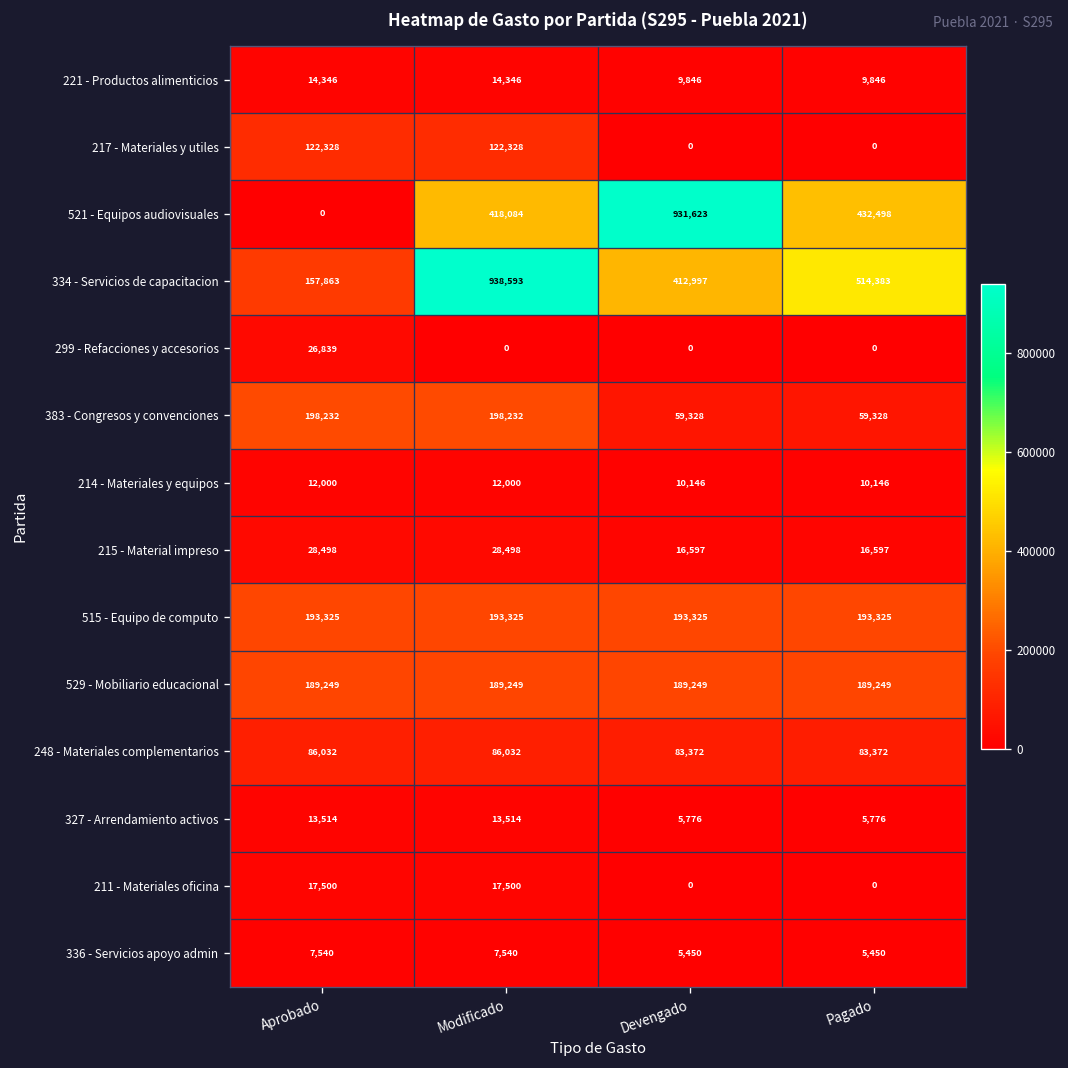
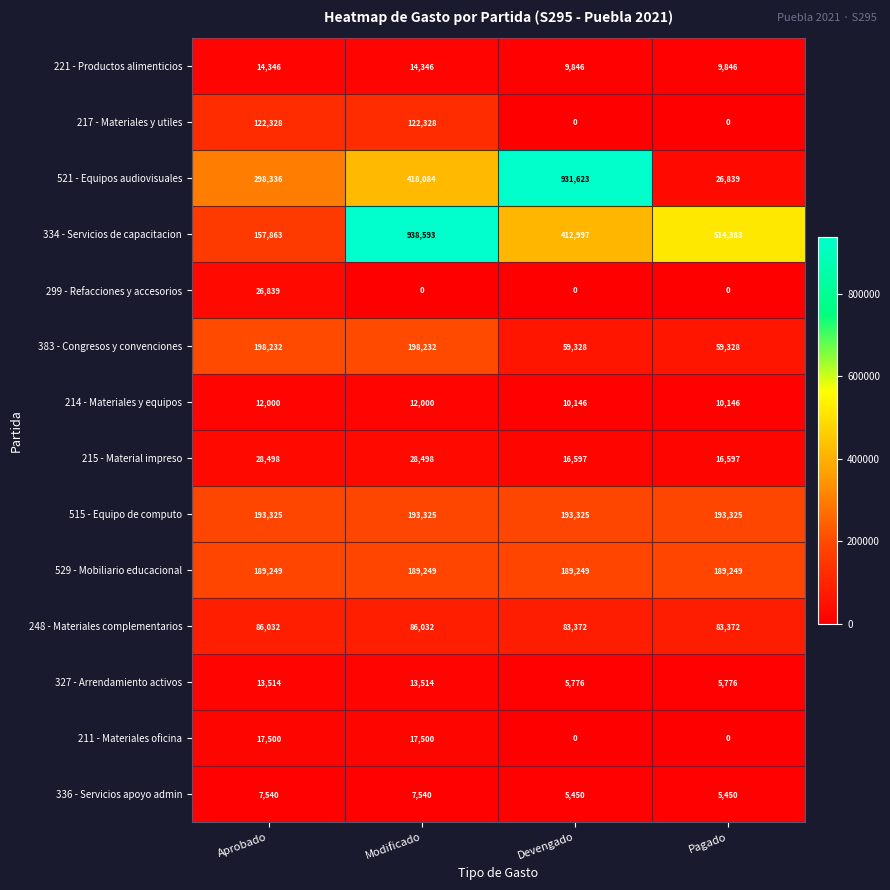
  {
    "221 - Productos alimenticios": {
      "Aprobado": "14,346",
      "Modificado": "14,346",
      "Devengado": "9,846",
      "Pagado": "9,846"
    },
    "217 - Materiales y utiles": {
      "Aprobado": "122,328",
      "Modificado": "122,328",
      "Devengado": "0",
      "Pagado": "0"
    },
    "521 - Equipos audiovisuales": {
-     "Aprobado": "0",
+     "Aprobado": "298,336",
      "Modificado": "418,084",
      "Devengado": "931,623",
-     "Pagado": "432,498"
+     "Pagado": "26,839"
    },
    "334 - Servicios de capacitacion": {
      "Aprobado": "157,863",
      "Modificado": "938,593",
      "Devengado": "412,997",
      "Pagado": "514,383"
    },
    "299 - Refacciones y accesorios": {
      "Aprobado": "26,839",
      "Modificado": "0",
      "Devengado": "0",
      "Pagado": "0"
    },
    "383 - Congresos y convenciones": {
      "Aprobado": "198,232",
      "Modificado": "198,232",
      "Devengado": "59,328",
      "Pagado": "59,328"
    },
    "214 - Materiales y equipos": {
      "Aprobado": "12,000",
      "Modificado": "12,000",
      "Devengado": "10,146",
      "Pagado": "10,146"
    },
    "215 - Material impreso": {
      "Aprobado": "28,498",
      "Modificado": "28,498",
      "Devengado": "16,597",
      "Pagado": "16,597"
    },
    "515 - Equipo de computo": {
      "Aprobado": "193,325",
      "Modificado": "193,325",
      "Devengado": "193,325",
      "Pagado": "193,325"
    },
    "529 - Mobiliario educacional": {
      "Aprobado": "189,249",
      "Modificado": "189,249",
      "Devengado": "189,249",
      "Pagado": "189,249"
    },
    "248 - Materiales complementarios": {
      "Aprobado": "86,032",
      "Modificado": "86,032",
      "Devengado": "83,372",
      "Pagado": "83,372"
    },
    "327 - Arrendamiento activos": {
      "Aprobado": "13,514",
      "Modificado": "13,514",
      "Devengado": "5,776",
      "Pagado": "5,776"
    },
    "211 - Materiales oficina": {
      "Aprobado": "17,500",
      "Modificado": "17,500",
      "Devengado": "0",
      "Pagado": "0"
    },
    "336 - Servicios apoyo admin": {
      "Aprobado": "7,540",
      "Modificado": "7,540",
      "Devengado": "5,450",
      "Pagado": "5,450"
    }
  }
